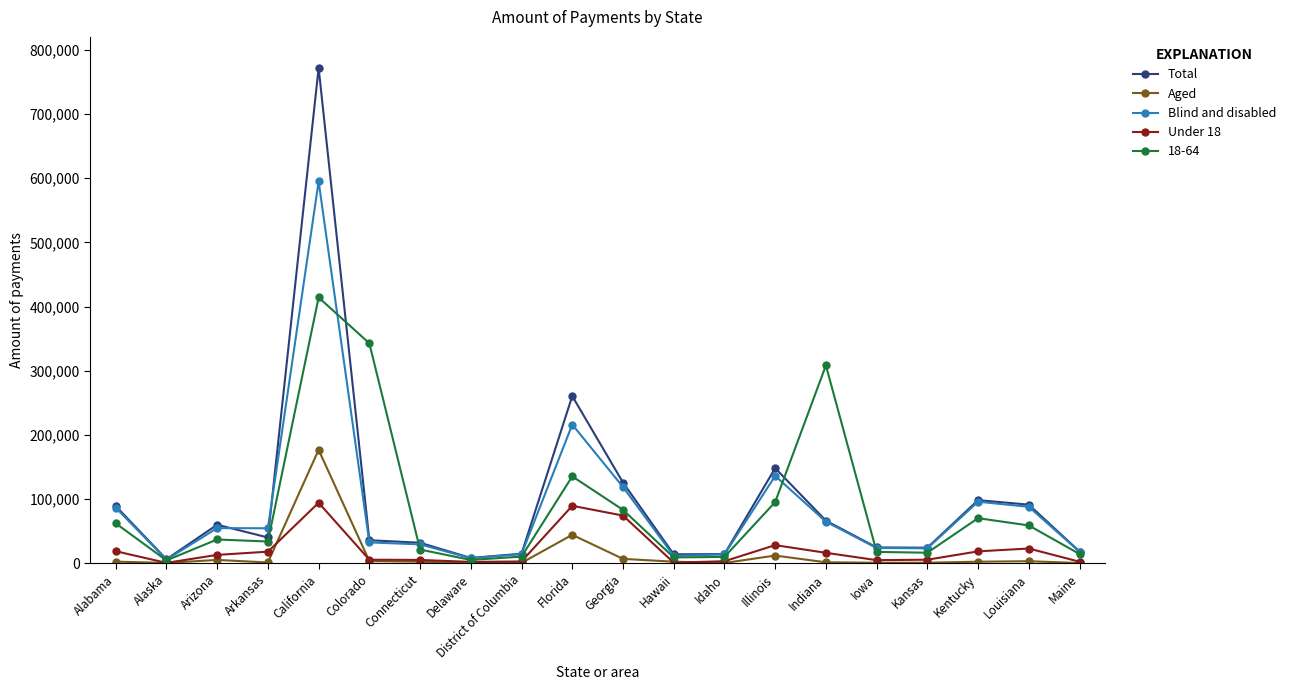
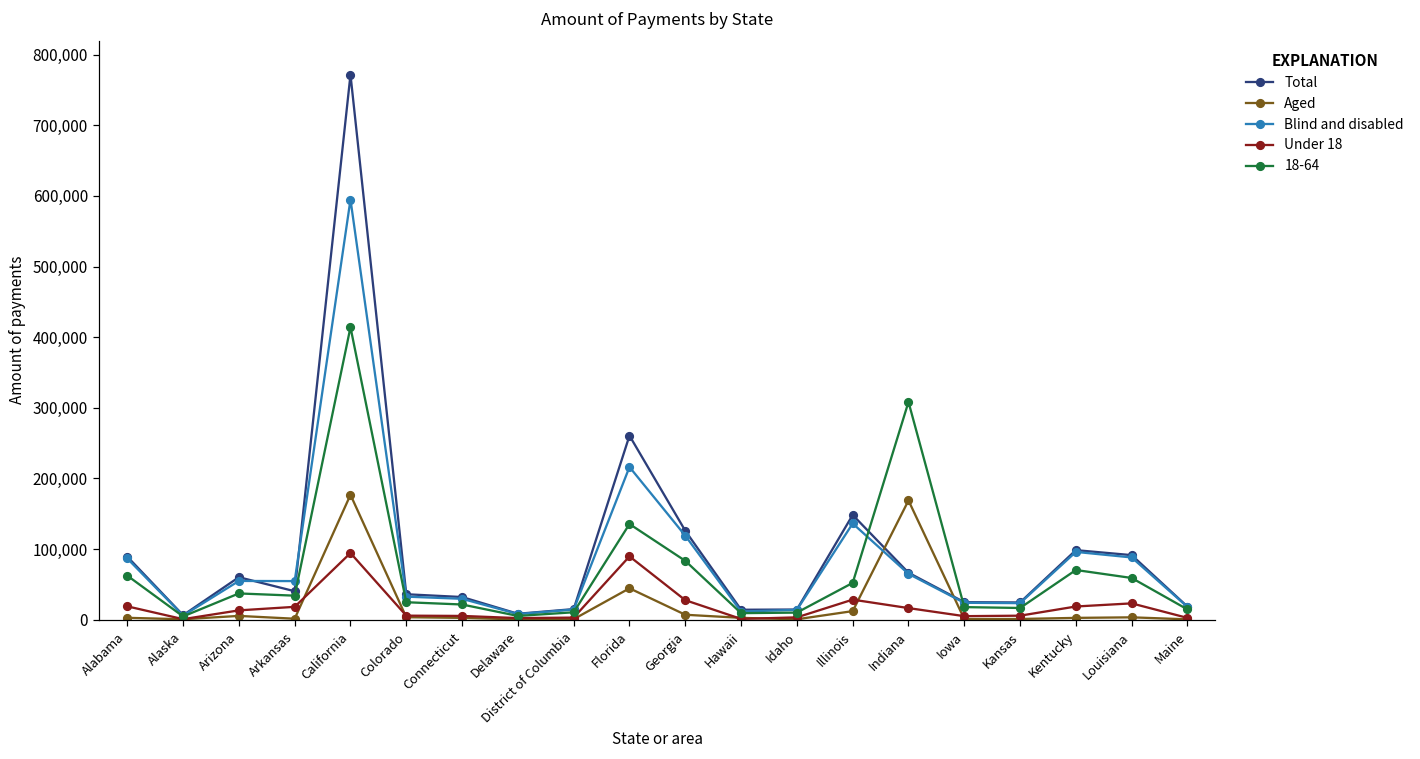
  {
    "Total": {
      "Arizona": "60,000",
      "Arkansas": "40,000",
      "California": "770,000",
      "Florida": "260,000",
      "Georgia": "130,000",
      "Illinois": "150,000"
    },
    "Aged": {
      "Alabama": "0",
      "Arizona": "10,000",
      "Arkansas": "0",
      "California": "180,000",
      "Florida": "40,000",
      "Georgia": "10,000",
      "Illinois": "10,000",
-     "Indiana": "0",
+     "Indiana": "170,000",
      "Iowa": "0",
      "Kansas": "0",
      "Kentucky": "0",
      "Louisiana": "0"
    },
    "Blind and disabled": {
      "Arizona": "50,000",
      "Arkansas": "50,000",
      "California": "590,000",
      "Florida": "220,000",
      "Georgia": "120,000",
      "Illinois": "140,000"
    },
    "Under 18": {
      "Alabama": "20,000",
      "Arizona": "10,000",
      "Arkansas": "20,000",
      "California": "90,000",
      "Florida": "90,000",
-     "Georgia": "70,000",
+     "Georgia": "30,000",
      "Illinois": "30,000",
      "Indiana": "20,000",
      "Iowa": "0",
      "Kansas": "10,000",
      "Kentucky": "20,000",
      "Louisiana": "20,000"
    },
    "18-64": {
      "Alabama": "60,000",
      "Arizona": "40,000",
      "Arkansas": "30,000",
      "California": "410,000",
-     "Colorado": "340,000",
+     "Colorado": "20,000",
      "Connecticut": "20,000",
      "Florida": "140,000",
      "Georgia": "80,000",
-     "Illinois": "100,000",
+     "Illinois": "50,000",
      "Indiana": "310,000",
      "Iowa": "20,000",
      "Kansas": "20,000",
      "Kentucky": "70,000",
      "Louisiana": "60,000"
    }
  }
